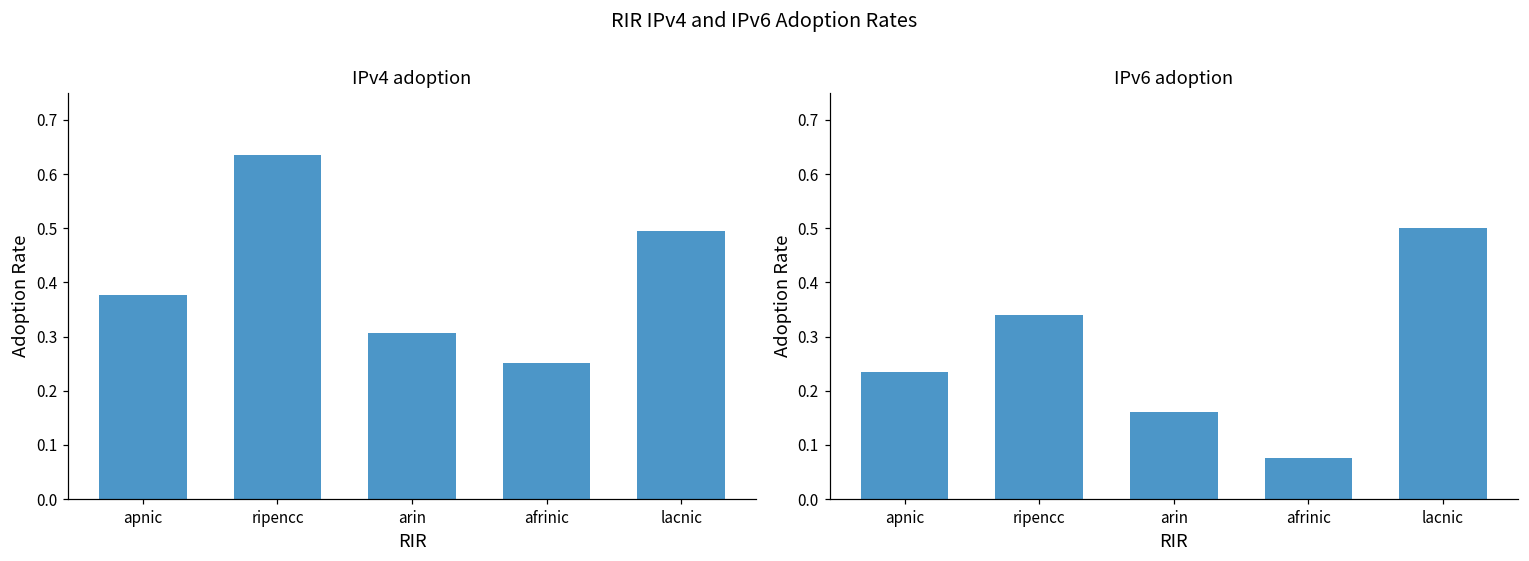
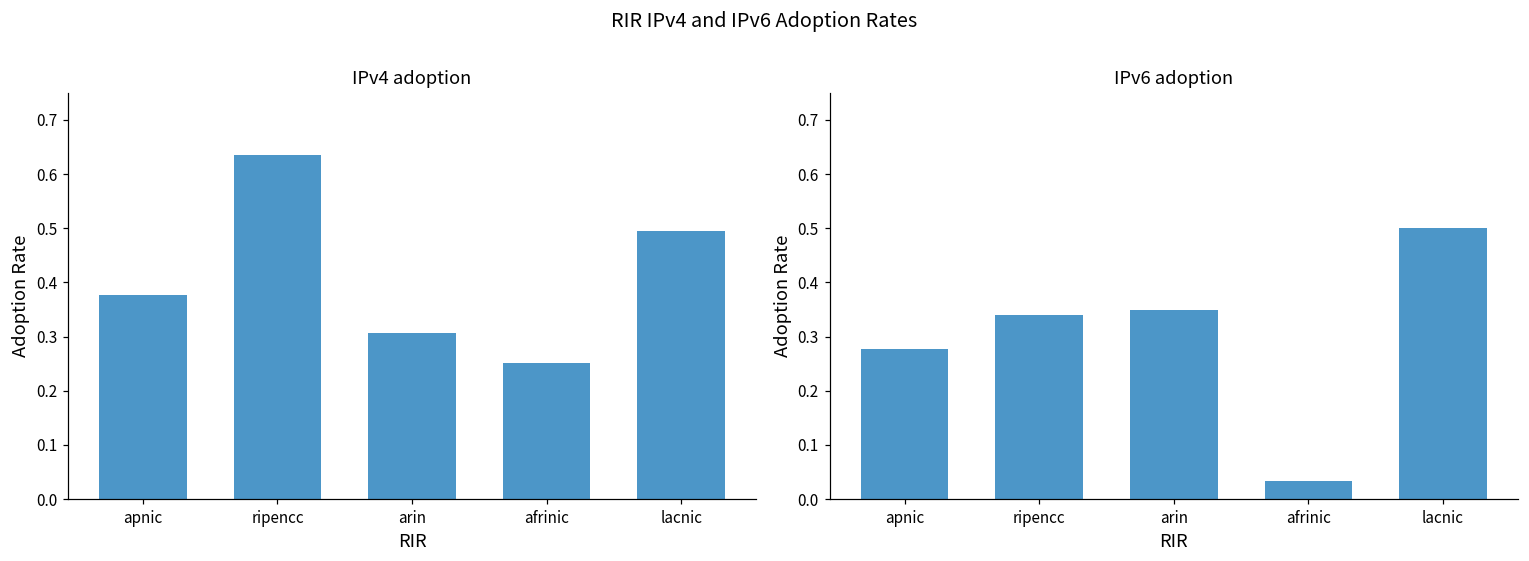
  {
    "IPv4 adoption": {
      "apnic": 0.38,
      "ripencc": 0.63,
      "arin": 0.31,
      "afrinic": 0.25,
      "lacnic": 0.50
    },
    "IPv6 adoption": {
-     "apnic": 0.23,
+     "apnic": 0.28,
      "ripencc": 0.34,
-     "arin": 0.16,
-     "afrinic": 0.08,
+     "arin": 0.35,
+     "afrinic": 0.03,
      "lacnic": 0.50
    }
  }
